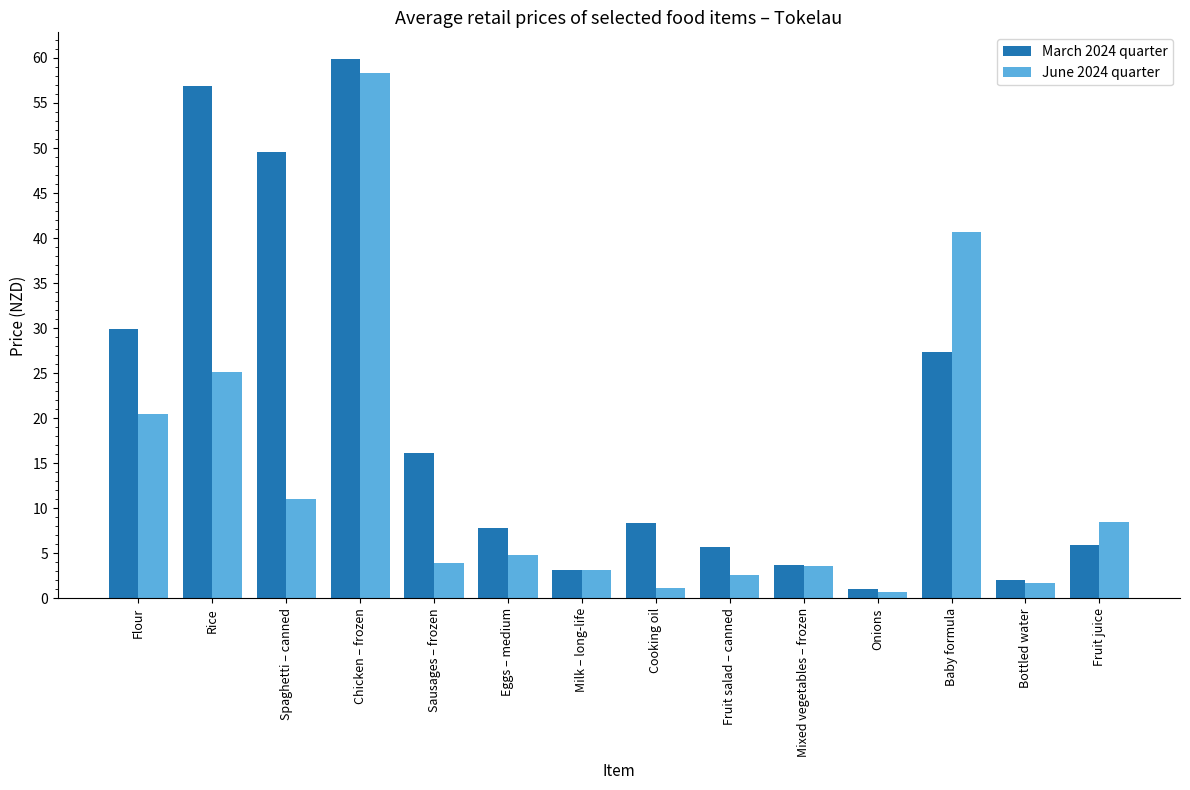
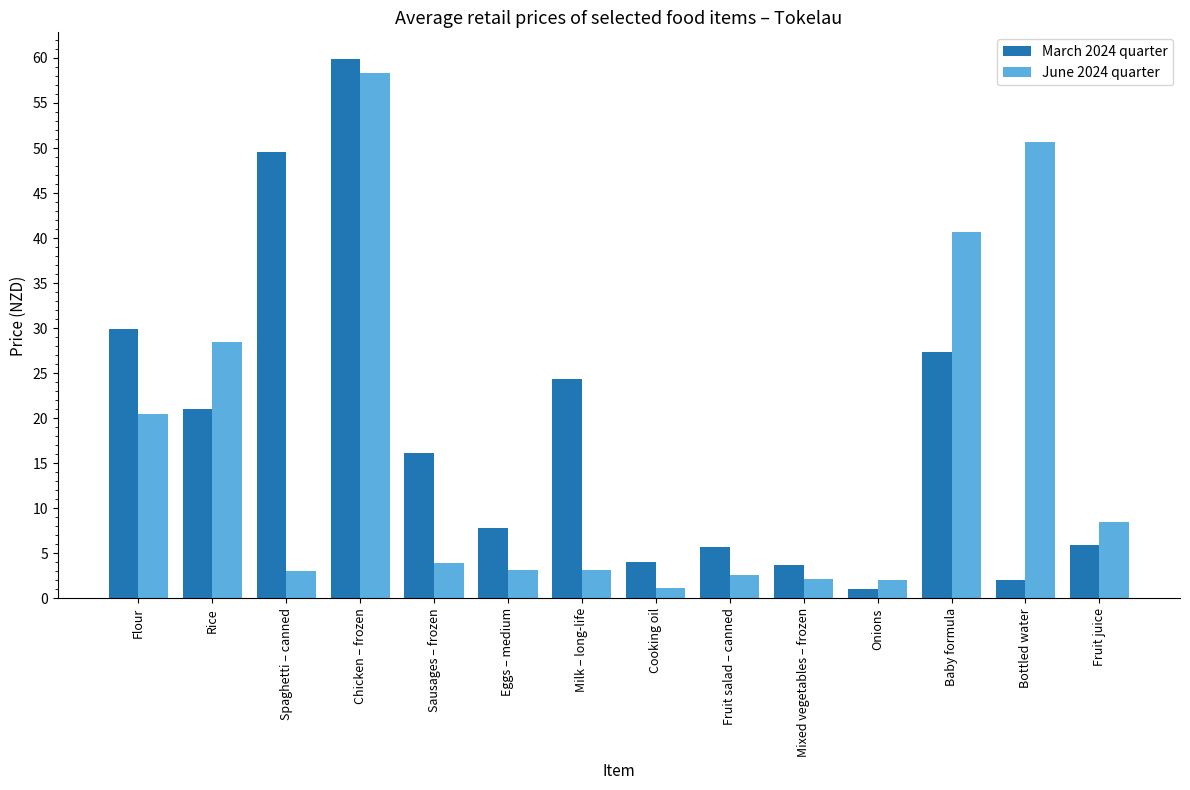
  {
    "March 2024 quarter": {
      "Flour": 30,
-     "Rice": 57,
+     "Rice": 21,
      "Spaghetti – canned": 50,
      "Chicken – frozen": 60,
      "Sausages – frozen": 16,
      "Eggs – medium": 8,
-     "Milk – long-life": 3,
-     "Cooking oil": 8,
+     "Milk – long-life": 24,
+     "Cooking oil": 4,
      "Fruit salad – canned": 6,
      "Mixed vegetables – frozen": 4,
      "Onions": 1,
      "Baby formula": 27,
      "Bottled water": 2,
      "Fruit juice": 6
    },
    "June 2024 quarter": {
      "Flour": 20,
-     "Rice": 25,
-     "Spaghetti – canned": 11,
+     "Rice": 28,
+     "Spaghetti – canned": 3,
      "Chicken – frozen": 58,
      "Sausages – frozen": 4,
-     "Eggs – medium": 5,
+     "Eggs – medium": 3,
      "Milk – long-life": 3,
      "Cooking oil": 1,
      "Fruit salad – canned": 3,
-     "Mixed vegetables – frozen": 4,
-     "Onions": 1,
+     "Mixed vegetables – frozen": 2,
+     "Onions": 2,
      "Baby formula": 41,
-     "Bottled water": 2,
+     "Bottled water": 51,
      "Fruit juice": 9
    }
  }
